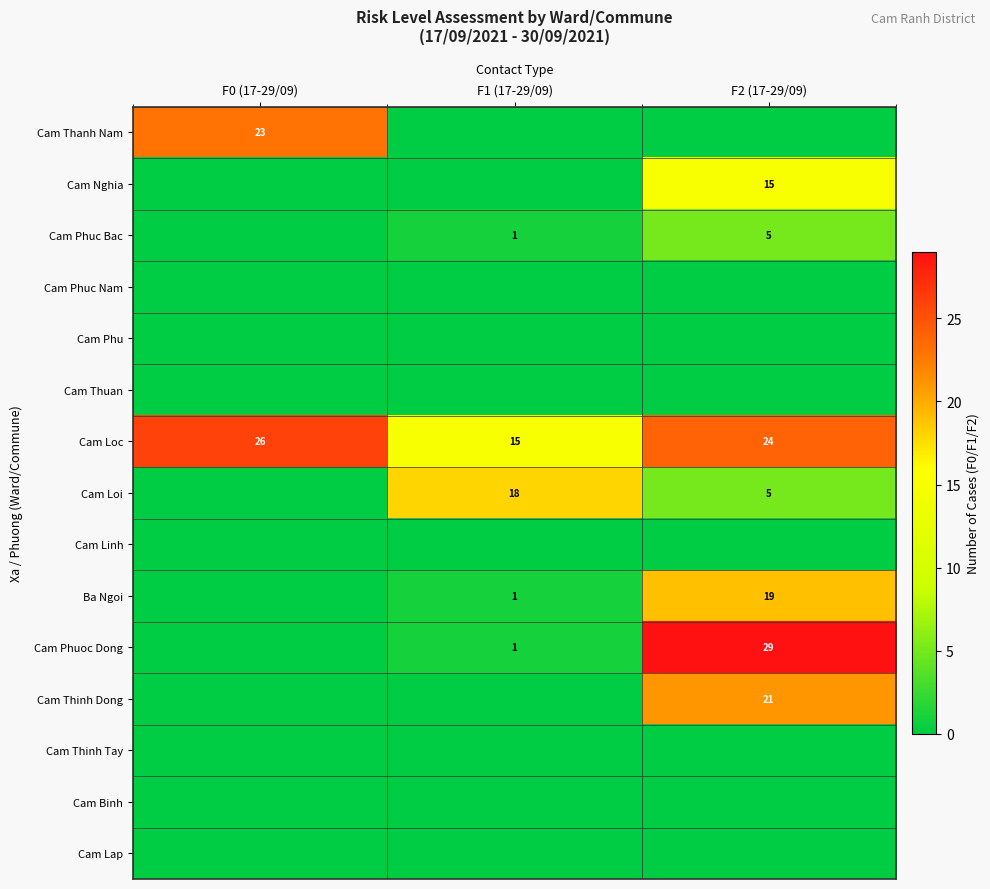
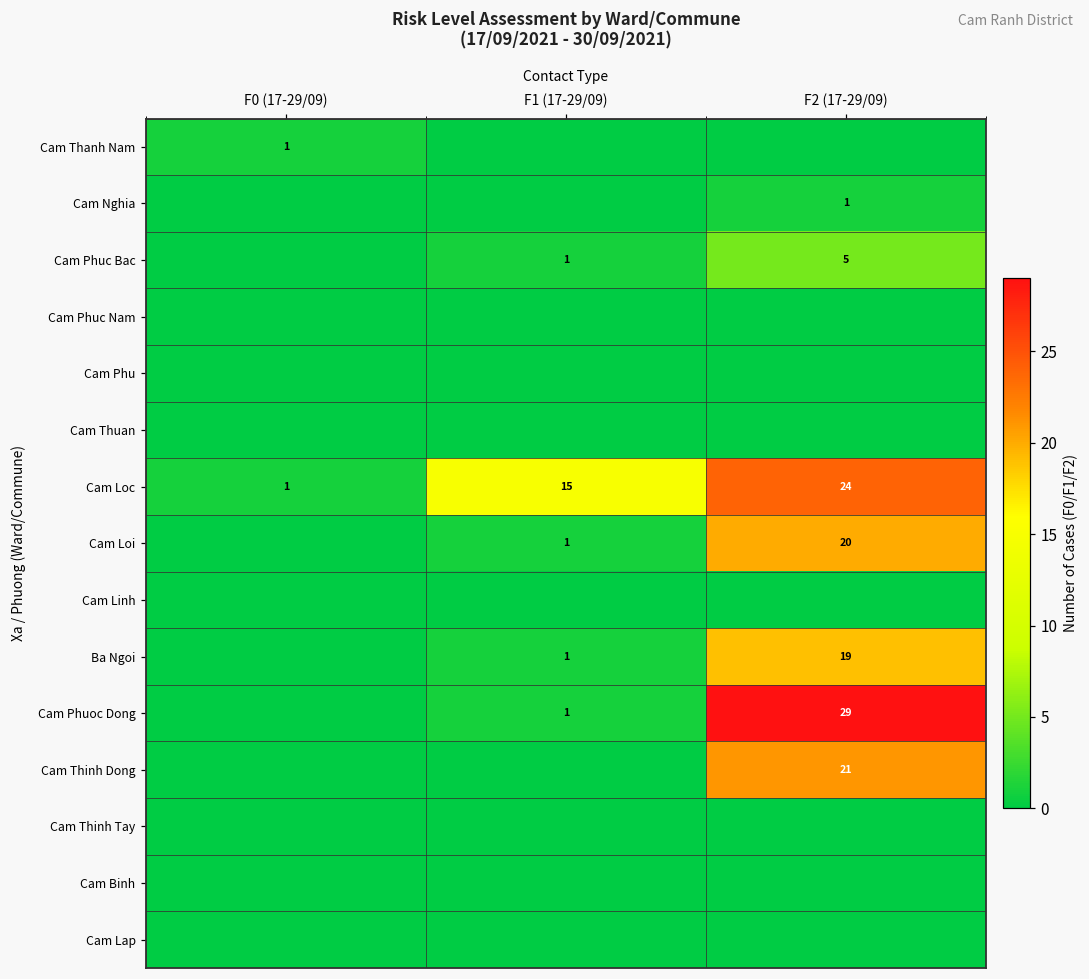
  {
    "Cam Thanh Nam": {
-     "F0 (17-29/09)": 23
+     "F0 (17-29/09)": 1
    },
    "Cam Nghia": {
-     "F2 (17-29/09)": 15
+     "F2 (17-29/09)": 1
    },
    "Cam Phuc Bac": {
      "F1 (17-29/09)": 1,
      "F2 (17-29/09)": 5
    },
    "Cam Loc": {
-     "F0 (17-29/09)": 26,
+     "F0 (17-29/09)": 1,
      "F1 (17-29/09)": 15,
      "F2 (17-29/09)": 24
    },
    "Cam Loi": {
-     "F1 (17-29/09)": 18,
-     "F2 (17-29/09)": 5
+     "F1 (17-29/09)": 1,
+     "F2 (17-29/09)": 20
    },
    "Ba Ngoi": {
      "F1 (17-29/09)": 1,
      "F2 (17-29/09)": 19
    },
    "Cam Phuoc Dong": {
      "F1 (17-29/09)": 1,
      "F2 (17-29/09)": 29
    },
    "Cam Thinh Dong": {
      "F2 (17-29/09)": 21
    }
  }
